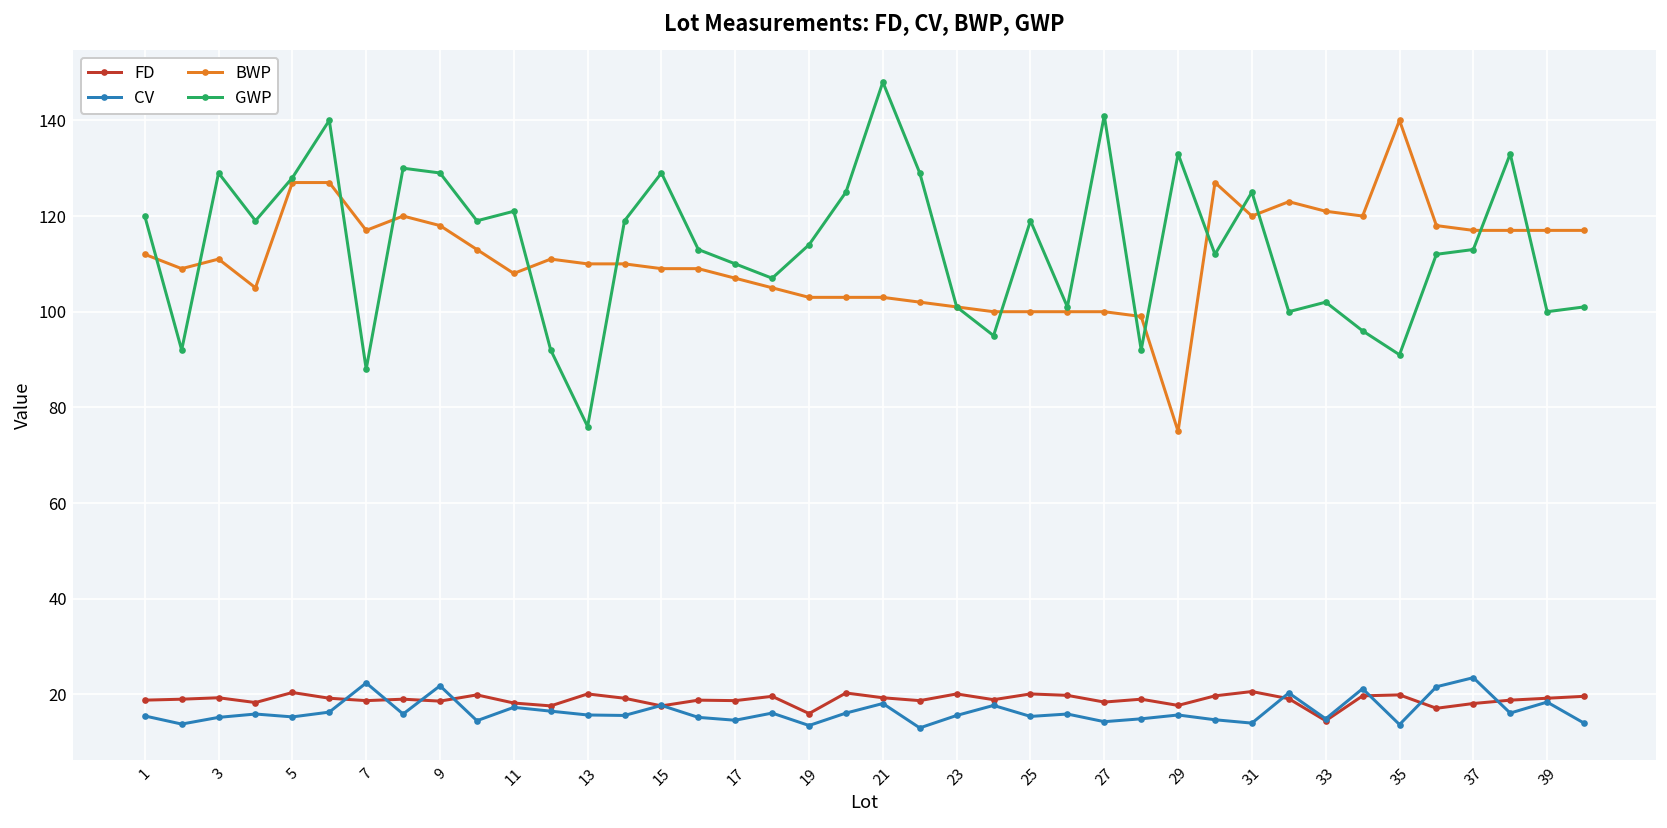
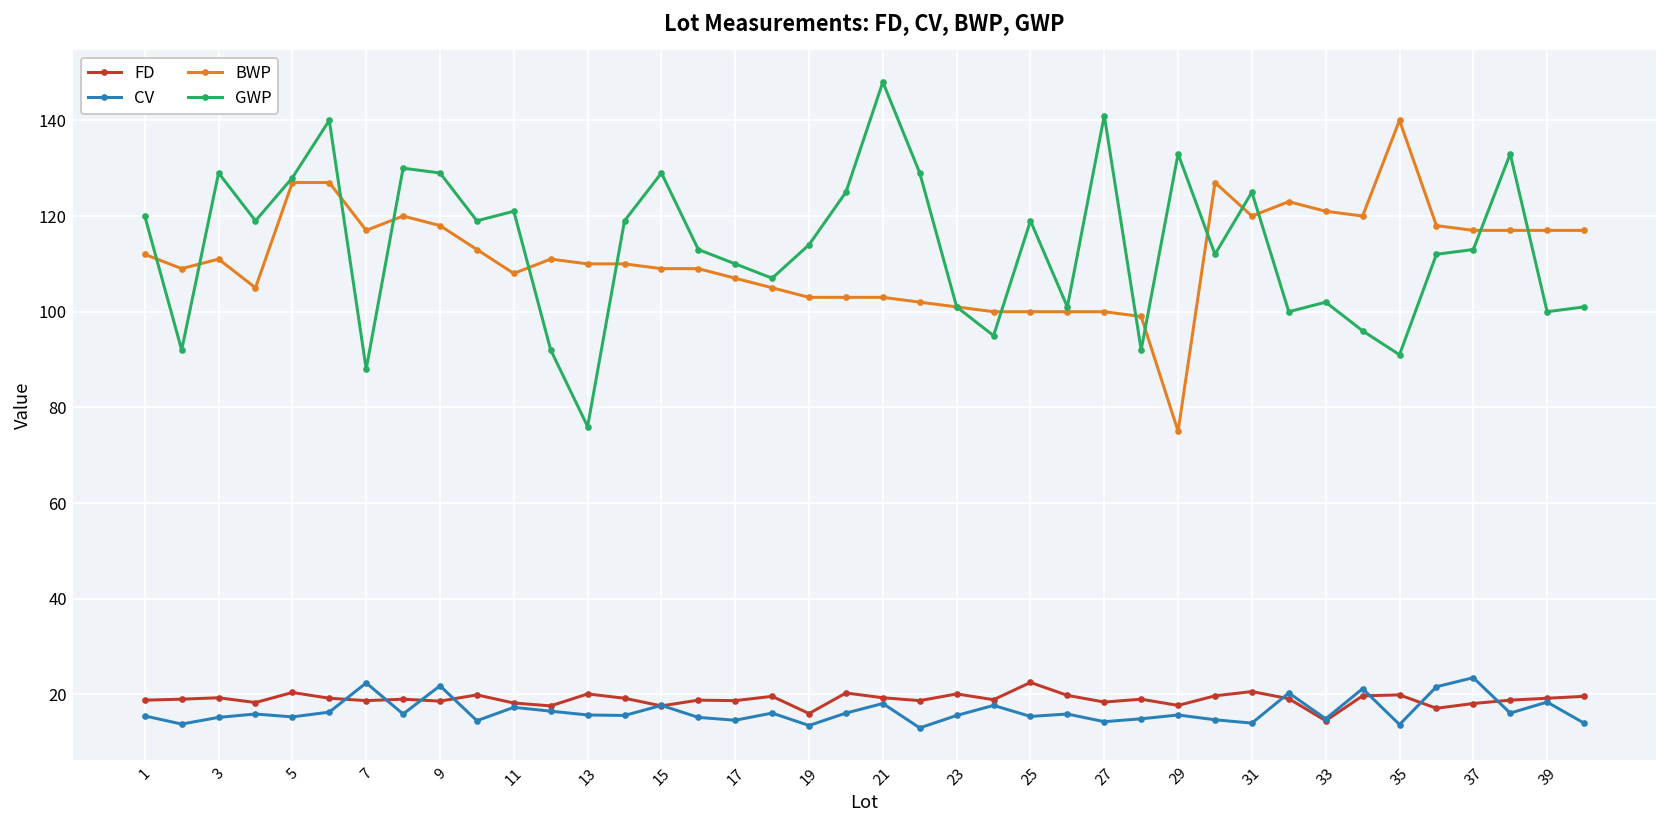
  {
    "FD": {
      "1": 19,
      "3": 19,
      "5": 20,
      "7": 19,
      "9": 19,
      "11": 18,
      "13": 20,
      "17": 19,
      "19": 16,
      "21": 19,
      "23": 20,
-     "25": 20,
+     "25": 23,
      "27": 18,
      "29": 18,
      "31": 21,
      "35": 20,
      "37": 18,
      "39": 19
    },
    "CV": {
      "1": 16,
      "3": 15,
      "5": 15,
      "7": 22,
      "9": 22,
      "11": 17,
      "13": 16,
      "17": 15,
      "19": 14,
      "21": 18,
      "23": 16,
      "25": 15,
      "27": 14,
      "29": 16,
      "31": 14,
      "35": 14,
      "37": 24,
      "39": 18
    },
    "BWP": {
      "1": 112,
      "3": 111,
      "5": 127,
      "7": 117,
      "9": 118,
      "11": 108,
      "13": 110,
      "15": 109,
      "17": 107,
      "19": 103,
      "21": 103,
      "25": 100,
      "27": 100,
      "29": 75,
      "31": 120,
      "33": 121,
      "35": 140,
      "37": 117,
      "39": 117
    },
    "GWP": {
      "1": 120,
      "3": 129,
      "5": 128,
      "7": 88,
      "9": 129,
      "11": 121,
      "13": 76,
      "15": 129,
      "17": 110,
      "19": 114,
      "21": 148,
      "25": 119,
      "27": 141,
      "29": 133,
      "31": 125,
      "33": 102,
      "35": 91,
      "37": 113,
      "39": 100
    }
  }
